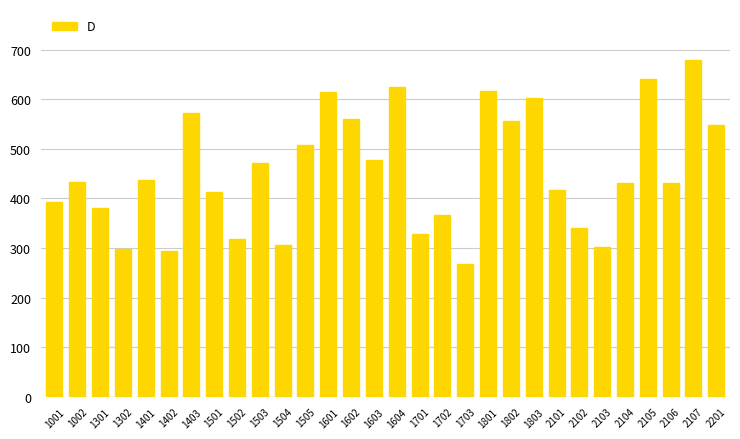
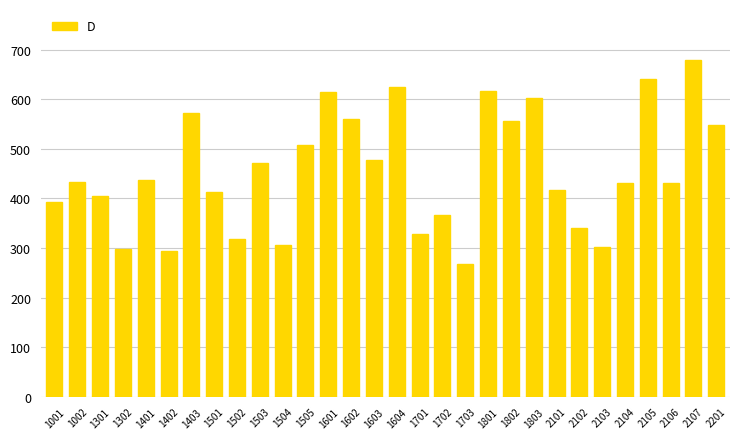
  {
    "1001": 390,
    "1002": 430,
-   "1301": 380,
+   "1301": 400,
    "1302": 300,
    "1401": 440,
    "1402": 290,
    "1403": 570,
    "1501": 410,
    "1502": 320,
    "1503": 470,
    "1504": 310,
    "1505": 510,
    "1601": 610,
    "1602": 560,
    "1603": 480,
    "1604": 630,
    "1701": 330,
    "1702": 370,
    "1703": 270,
    "1801": 620,
    "1802": 560,
    "1803": 600,
    "2101": 420,
    "2102": 340,
    "2103": 300,
    "2104": 430,
    "2105": 640,
    "2106": 430,
    "2107": 680,
    "2201": 550
  }
